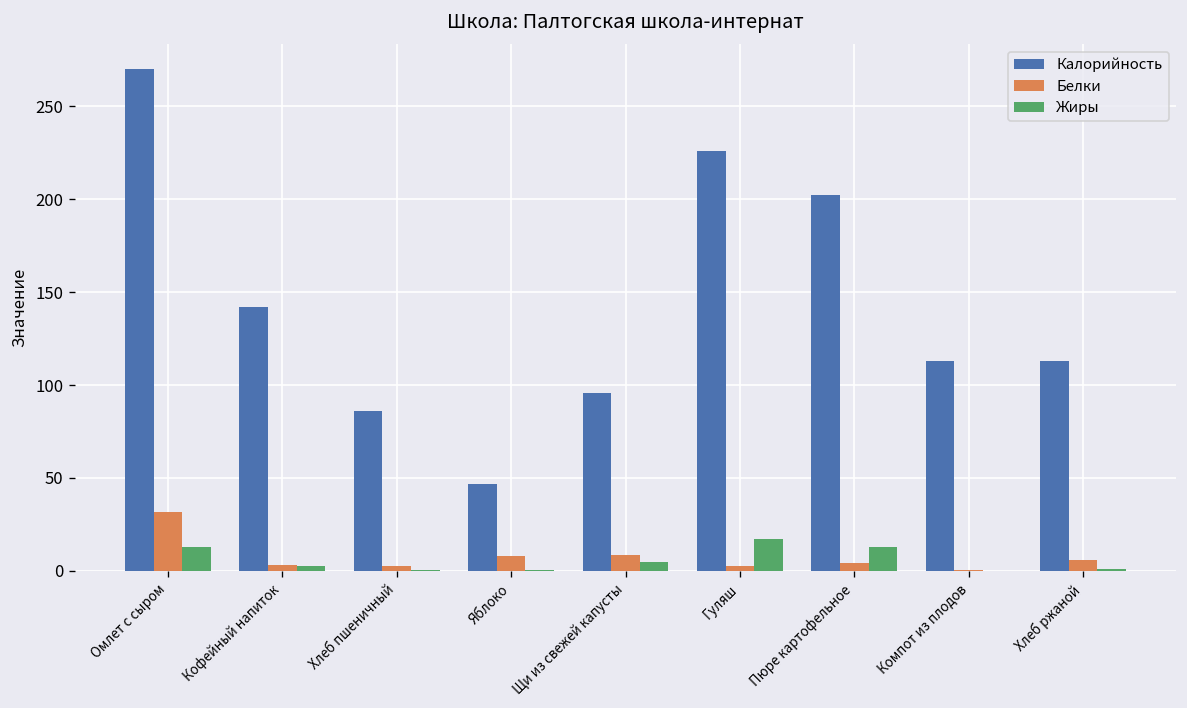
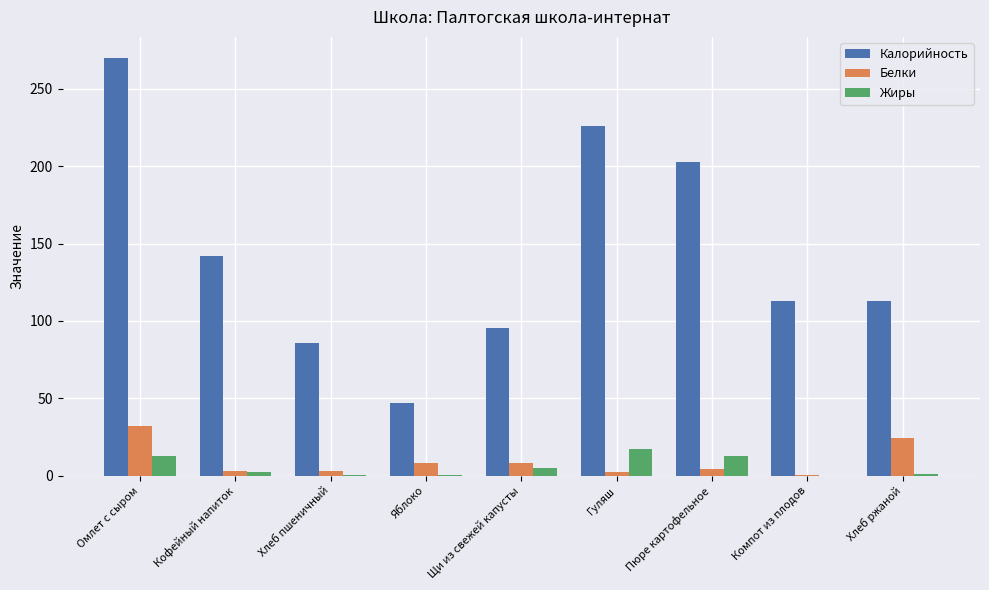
  {
    "Калорийность": {
      "Омлет с сыром": 270,
      "Кофейный напиток": 142,
      "Хлеб пшеничный": 86,
      "Яблоко": 47,
      "Щи из свежей капусты": 96,
      "Гуляш": 226,
      "Пюре картофельное": 203,
      "Компот из плодов": 113,
      "Хлеб ржаной": 113
    },
    "Белки": {
      "Омлет с сыром": 32,
      "Кофейный напиток": 3,
      "Хлеб пшеничный": 3,
      "Яблоко": 8,
      "Щи из свежей капусты": 8,
      "Гуляш": 3,
      "Пюре картофельное": 4,
-     "Хлеб ржаной": 6
+     "Хлеб ржаной": 25
    },
    "Жиры": {
      "Омлет с сыром": 13,
      "Кофейный напиток": 2,
      "Щи из свежей капусты": 5,
      "Гуляш": 17,
      "Пюре картофельное": 13
    }
  }
